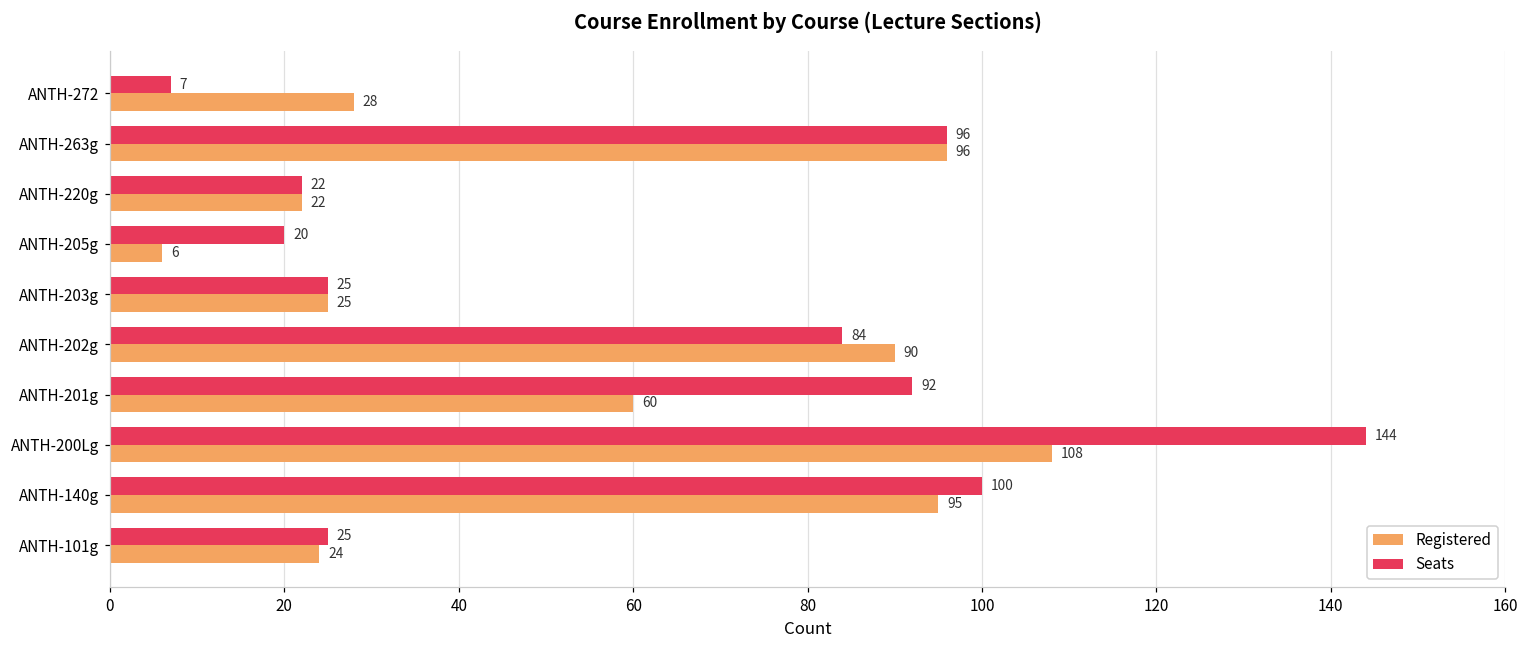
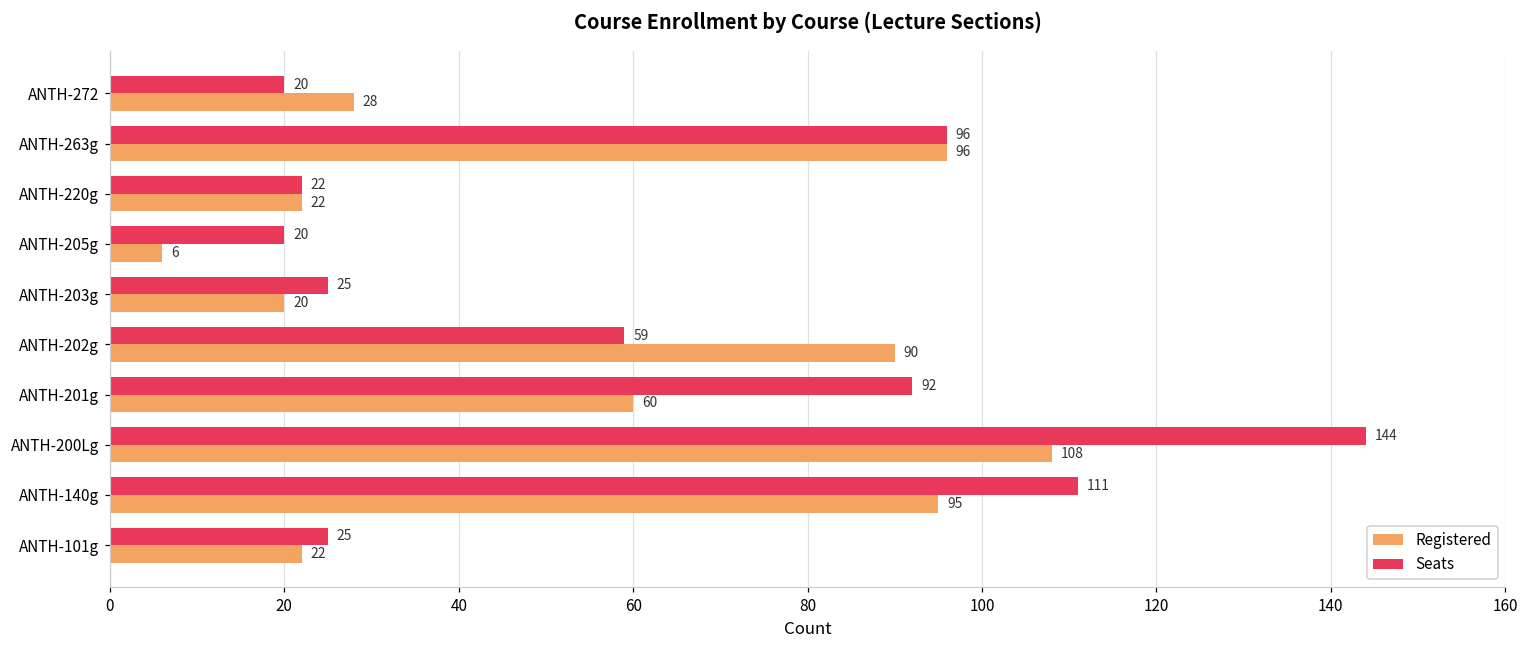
  {
    "Registered": {
      "ANTH-272": 28,
      "ANTH-263g": 96,
      "ANTH-220g": 22,
      "ANTH-205g": 6,
-     "ANTH-203g": 25,
+     "ANTH-203g": 20,
      "ANTH-202g": 90,
      "ANTH-201g": 60,
      "ANTH-200Lg": 108,
      "ANTH-140g": 95,
-     "ANTH-101g": 24
+     "ANTH-101g": 22
    },
    "Seats": {
-     "ANTH-272": 7,
+     "ANTH-272": 20,
      "ANTH-263g": 96,
      "ANTH-220g": 22,
      "ANTH-205g": 20,
      "ANTH-203g": 25,
-     "ANTH-202g": 84,
+     "ANTH-202g": 59,
      "ANTH-201g": 92,
      "ANTH-200Lg": 144,
-     "ANTH-140g": 100,
+     "ANTH-140g": 111,
      "ANTH-101g": 25
    }
  }
